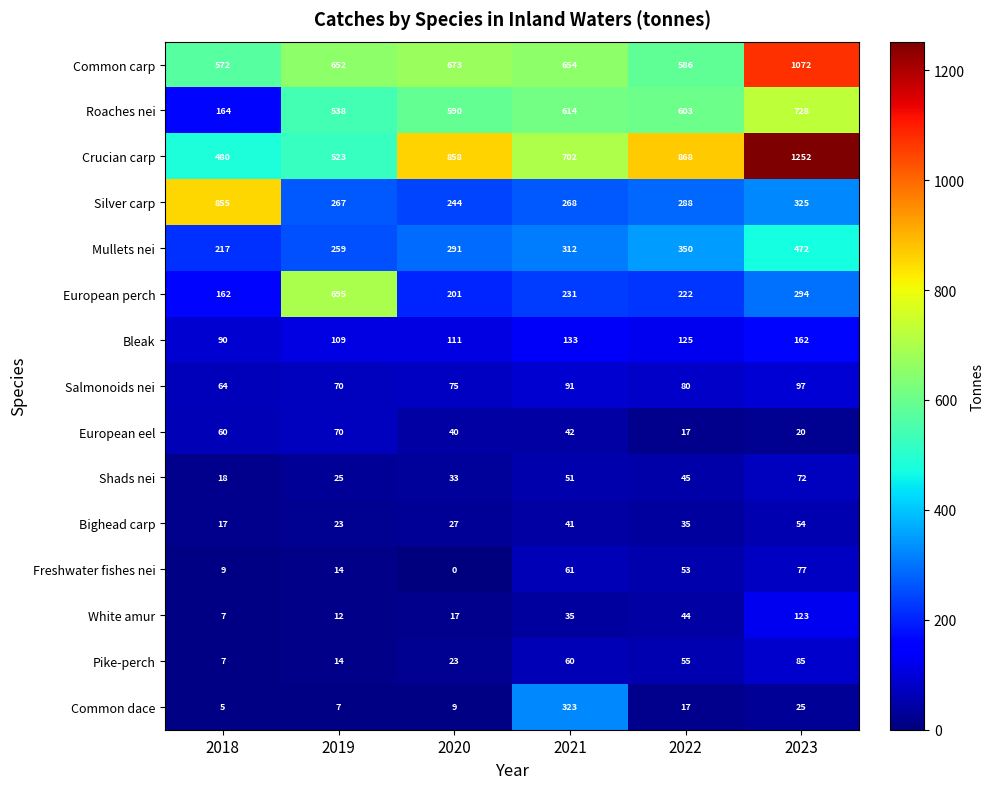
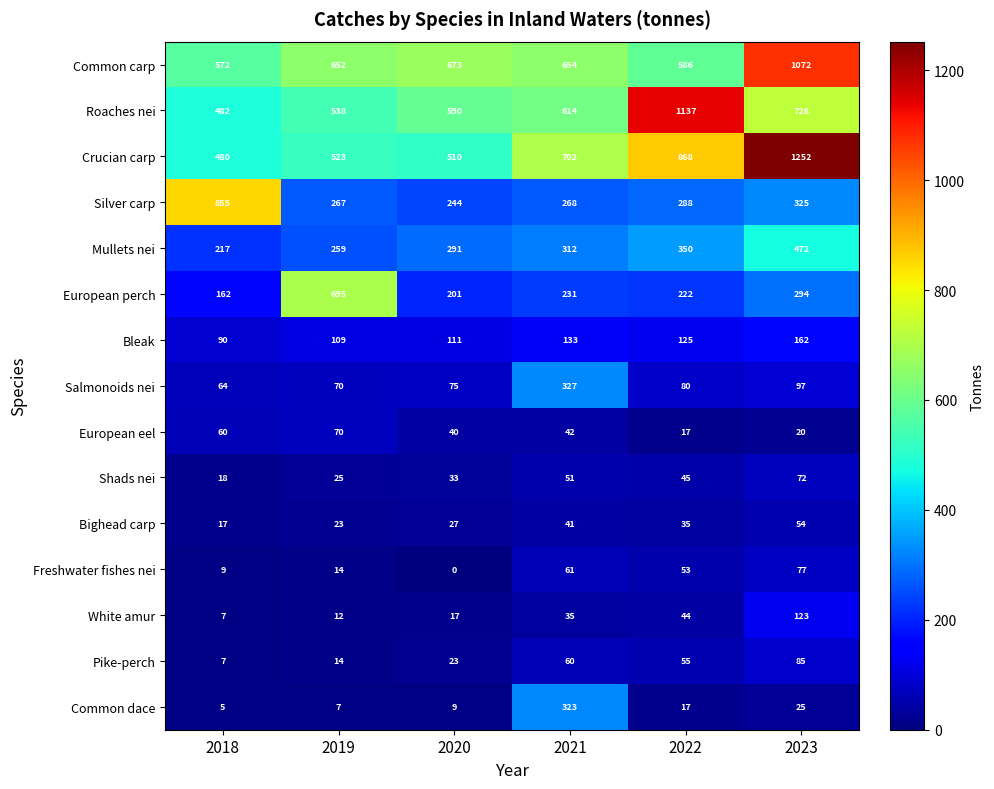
  {
    "Common carp": {
      "2018": 572,
      "2019": 652,
      "2020": 673,
      "2021": 654,
      "2022": 586,
      "2023": 1072
    },
    "Roaches nei": {
-     "2018": 164,
+     "2018": 482,
      "2019": 538,
      "2020": 590,
      "2021": 614,
-     "2022": 603,
+     "2022": 1137,
      "2023": 728
    },
    "Crucian carp": {
      "2018": 480,
      "2019": 523,
-     "2020": 858,
+     "2020": 510,
      "2021": 702,
      "2022": 868,
      "2023": 1252
    },
    "Silver carp": {
      "2018": 855,
      "2019": 267,
      "2020": 244,
      "2021": 268,
      "2022": 288,
      "2023": 325
    },
    "Mullets nei": {
      "2018": 217,
      "2019": 259,
      "2020": 291,
      "2021": 312,
      "2022": 350,
      "2023": 472
    },
    "European perch": {
      "2018": 162,
      "2019": 695,
      "2020": 201,
      "2021": 231,
      "2022": 222,
      "2023": 294
    },
    "Bleak": {
      "2018": 90,
      "2019": 109,
      "2020": 111,
      "2021": 133,
      "2022": 125,
      "2023": 162
    },
    "Salmonoids nei": {
      "2018": 64,
      "2019": 70,
      "2020": 75,
-     "2021": 91,
+     "2021": 327,
      "2022": 80,
      "2023": 97
    },
    "European eel": {
      "2018": 60,
      "2019": 70,
      "2020": 40,
      "2021": 42,
      "2022": 17,
      "2023": 20
    },
    "Shads nei": {
      "2018": 18,
      "2019": 25,
      "2020": 33,
      "2021": 51,
      "2022": 45,
      "2023": 72
    },
    "Bighead carp": {
      "2018": 17,
      "2019": 23,
      "2020": 27,
      "2021": 41,
      "2022": 35,
      "2023": 54
    },
    "Freshwater fishes nei": {
      "2018": 9,
      "2019": 14,
      "2020": 0,
      "2021": 61,
      "2022": 53,
      "2023": 77
    },
    "White amur": {
      "2018": 7,
      "2019": 12,
      "2020": 17,
      "2021": 35,
      "2022": 44,
      "2023": 123
    },
    "Pike-perch": {
      "2018": 7,
      "2019": 14,
      "2020": 23,
      "2021": 60,
      "2022": 55,
      "2023": 85
    },
    "Common dace": {
      "2018": 5,
      "2019": 7,
      "2020": 9,
      "2021": 323,
      "2022": 17,
      "2023": 25
    }
  }
